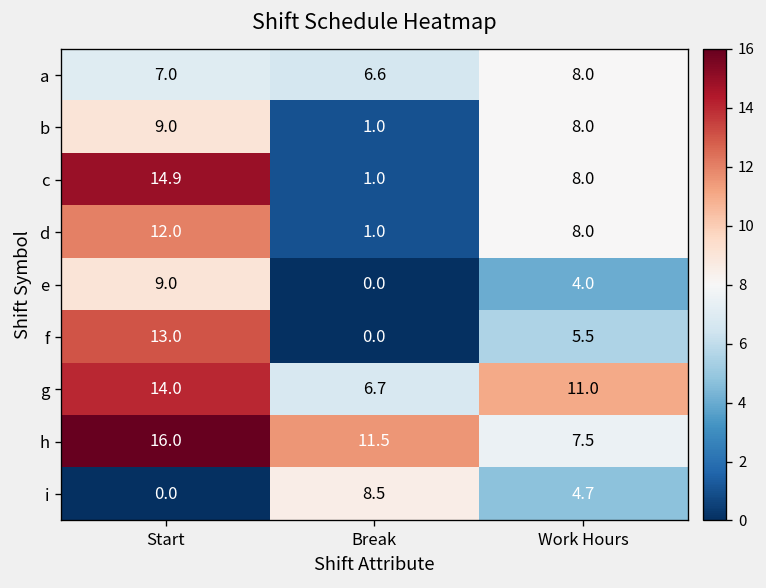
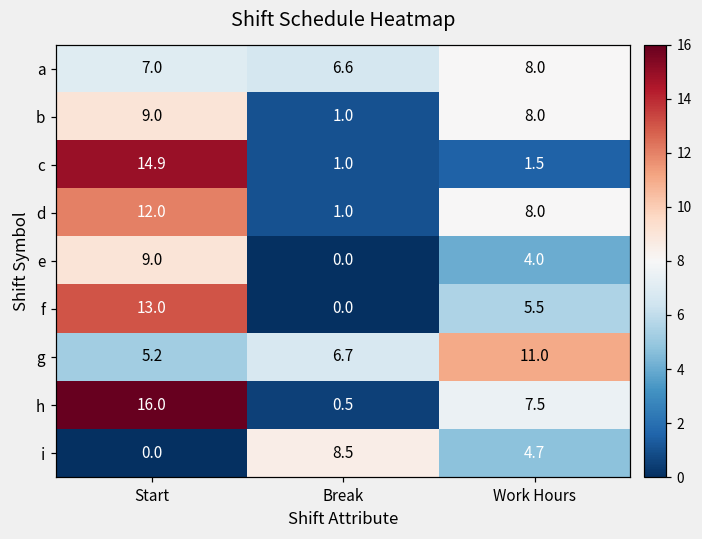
  {
    "a": {
      "Start": 7.0,
      "Break": 6.6,
      "Work Hours": 8.0
    },
    "b": {
      "Start": 9.0,
      "Break": 1.0,
      "Work Hours": 8.0
    },
    "c": {
      "Start": 14.9,
      "Break": 1.0,
-     "Work Hours": 8.0
+     "Work Hours": 1.5
    },
    "d": {
      "Start": 12.0,
      "Break": 1.0,
      "Work Hours": 8.0
    },
    "e": {
      "Start": 9.0,
      "Break": 0.0,
      "Work Hours": 4.0
    },
    "f": {
      "Start": 13.0,
      "Break": 0.0,
      "Work Hours": 5.5
    },
    "g": {
-     "Start": 14.0,
+     "Start": 5.2,
      "Break": 6.7,
      "Work Hours": 11.0
    },
    "h": {
      "Start": 16.0,
-     "Break": 11.5,
+     "Break": 0.5,
      "Work Hours": 7.5
    },
    "i": {
      "Start": 0.0,
      "Break": 8.5,
      "Work Hours": 4.7
    }
  }
